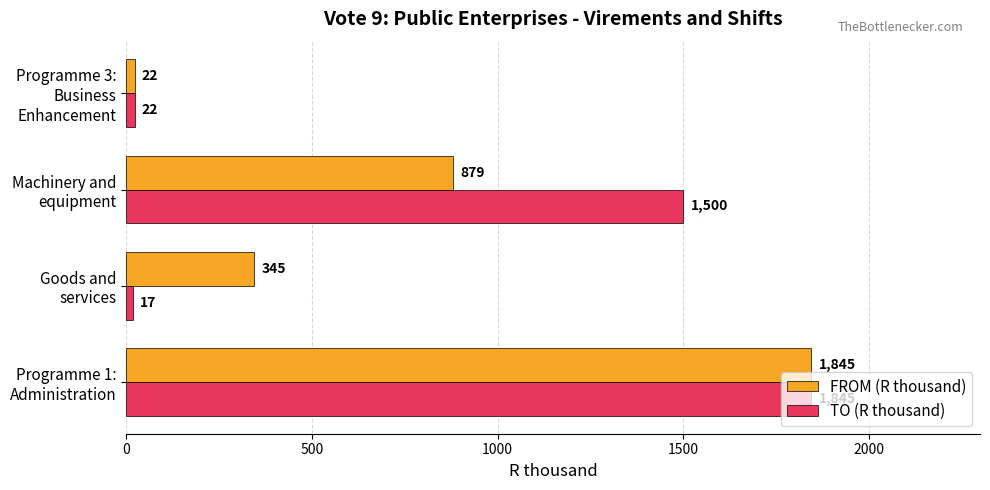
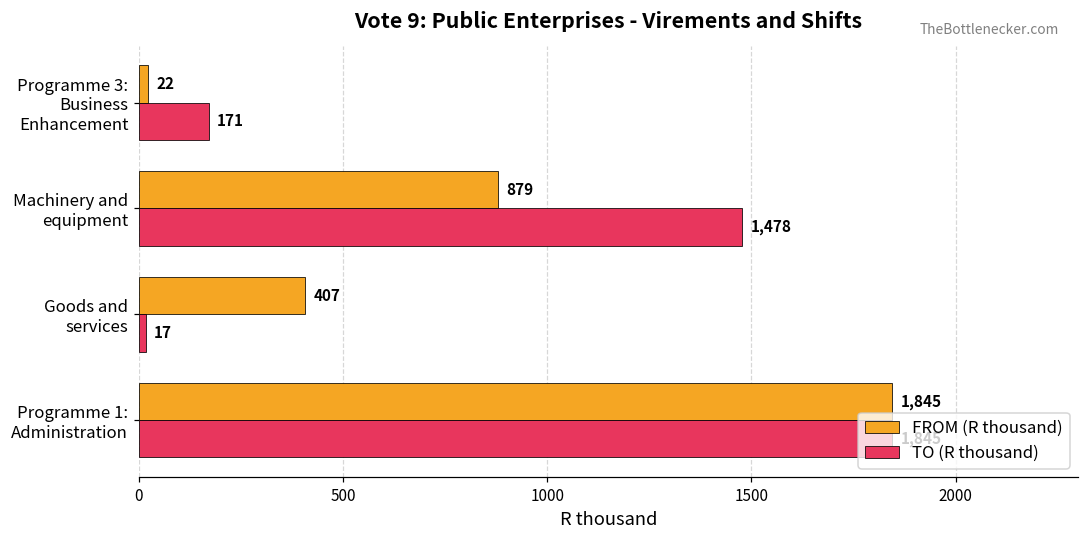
  {
    "FROM (R thousand)": {
      "Programme 3: Business Enhancement": "22",
      "Machinery and equipment": "879",
-     "Goods and services": "345"
+     "Goods and services": "407"
    },
    "TO (R thousand)": {
-     "Programme 3: Business Enhancement": "22",
-     "Machinery and equipment": "1,500",
+     "Programme 3: Business Enhancement": "171",
+     "Machinery and equipment": "1,478",
      "Goods and services": "17"
    }
  }
